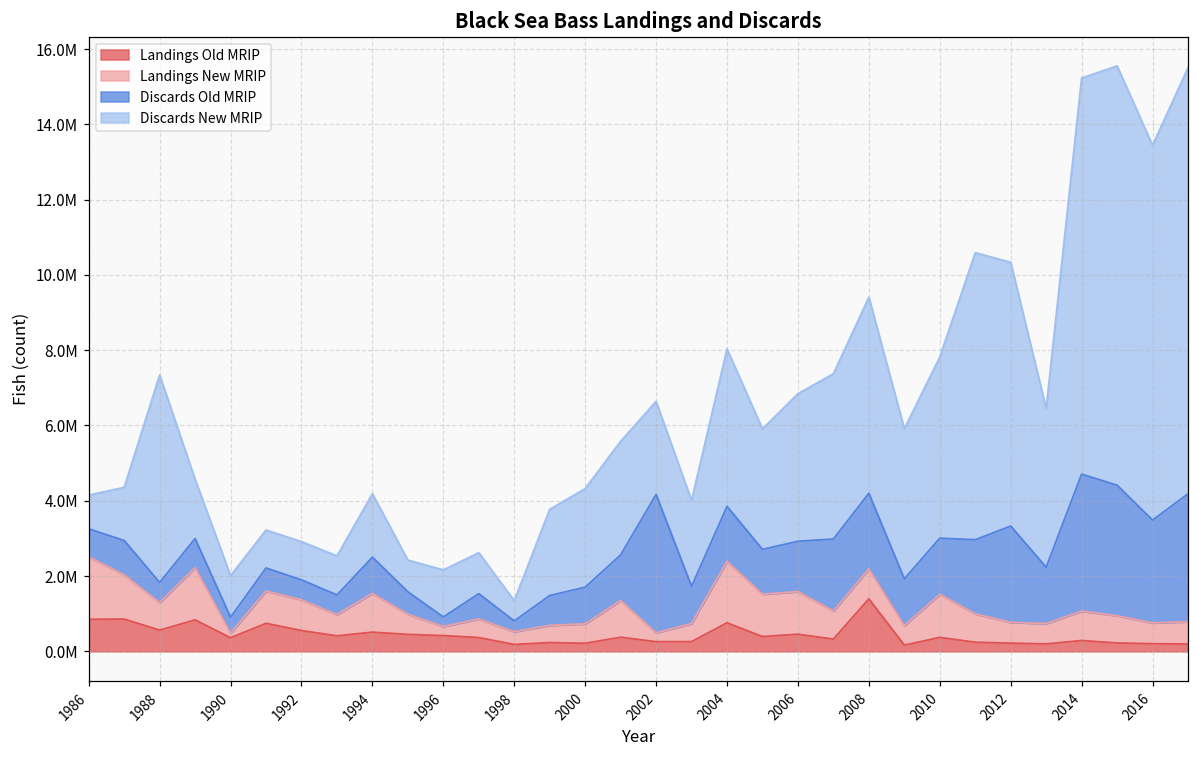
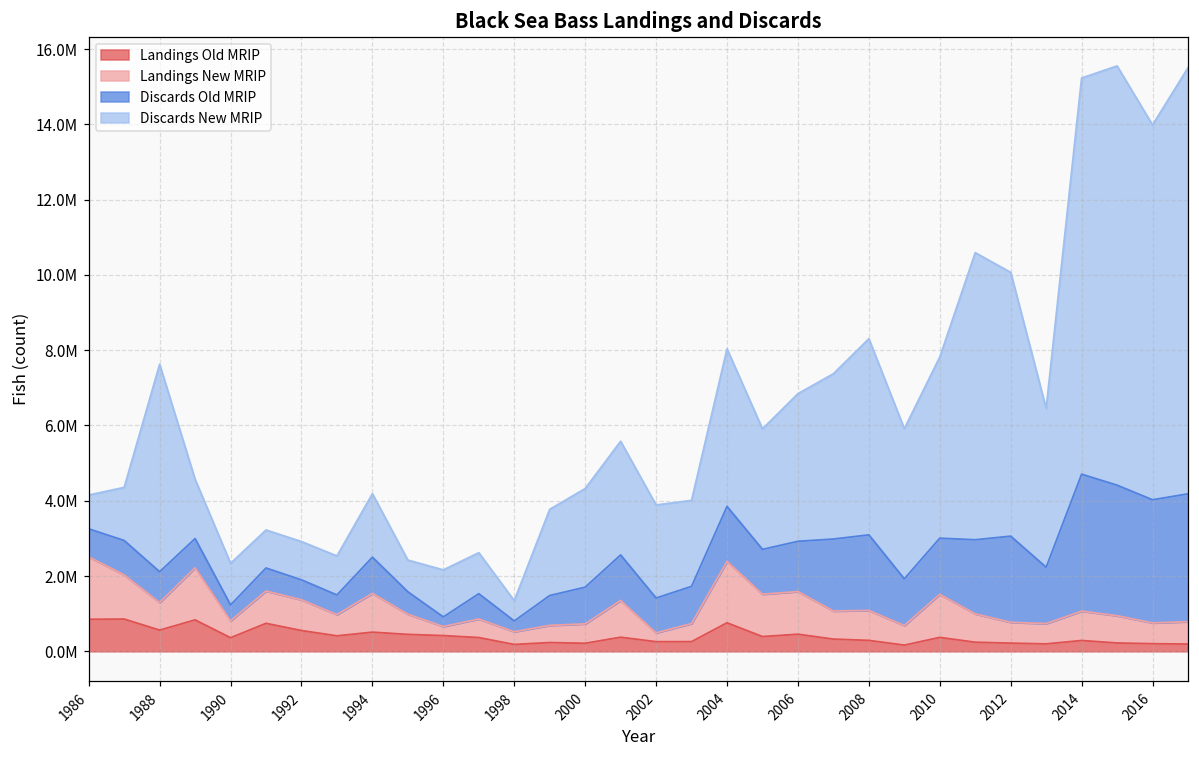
  {
    "Landings Old MRIP": {
      "1986": 900000,
      "1988": 600000,
      "1990": 400000,
      "1992": 600000,
      "1994": 500000,
      "1996": 400000,
      "1998": 200000,
      "2000": 200000,
      "2002": 300000,
      "2004": 800000,
      "2006": 500000,
-     "2008": 1400000,
+     "2008": 300000,
      "2010": 400000,
      "2012": 200000,
      "2014": 300000,
      "2016": 200000
    },
    "Landings New MRIP": {
      "1986": 1700000,
      "1988": 700000,
-     "1990": 100000,
+     "1990": 500000,
      "1992": 800000,
      "1994": 1000000,
      "1996": 200000,
      "1998": 300000,
      "2000": 500000,
      "2002": 200000,
      "2004": 1600000,
      "2006": 1100000,
      "2008": 800000,
      "2010": 1100000,
      "2012": 600000,
      "2014": 800000,
      "2016": 600000
    },
    "Discards Old MRIP": {
      "1986": 700000,
-     "1988": 500000,
+     "1988": 800000,
      "1990": 400000,
      "1992": 500000,
      "1994": 1000000,
      "1996": 300000,
      "1998": 300000,
      "2000": 1000000,
-     "2002": 3700000,
+     "2002": 900000,
      "2004": 1500000,
      "2006": 1300000,
      "2008": 2000000,
      "2010": 1500000,
-     "2012": 2600000,
+     "2012": 2300000,
      "2014": 3600000,
-     "2016": 2700000
+     "2016": 3300000
    },
    "Discards New MRIP": {
      "1986": 900000,
      "1988": 5500000,
      "1990": 1100000,
      "1992": 1000000,
      "1994": 1700000,
      "1996": 1300000,
      "1998": 500000,
      "2000": 2600000,
      "2002": 2500000,
      "2004": 4200000,
      "2006": 3900000,
      "2008": 5200000,
      "2010": 4800000,
      "2012": 7000000,
      "2014": 10500000,
      "2016": 10000000
    }
  }
